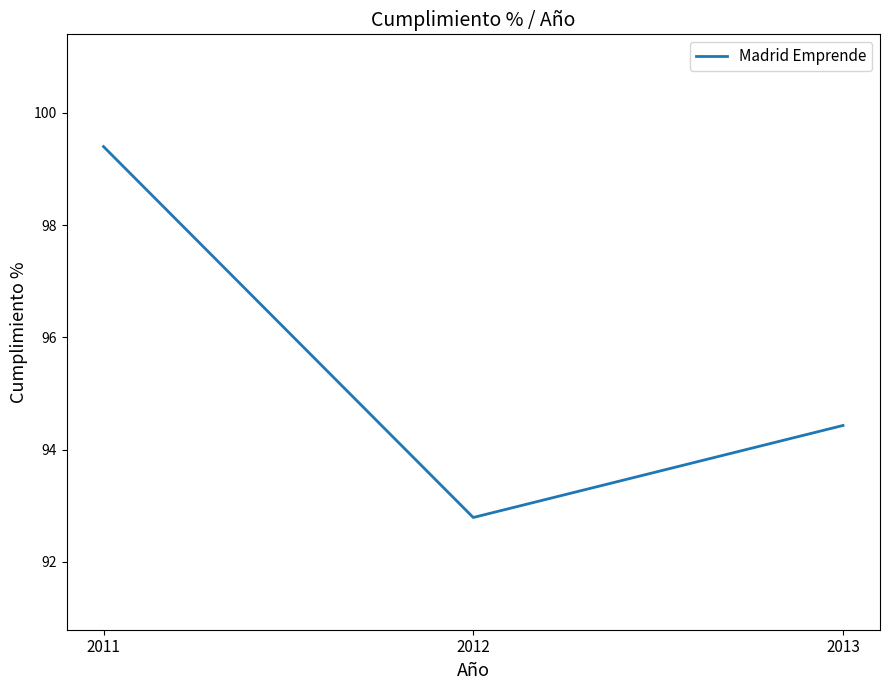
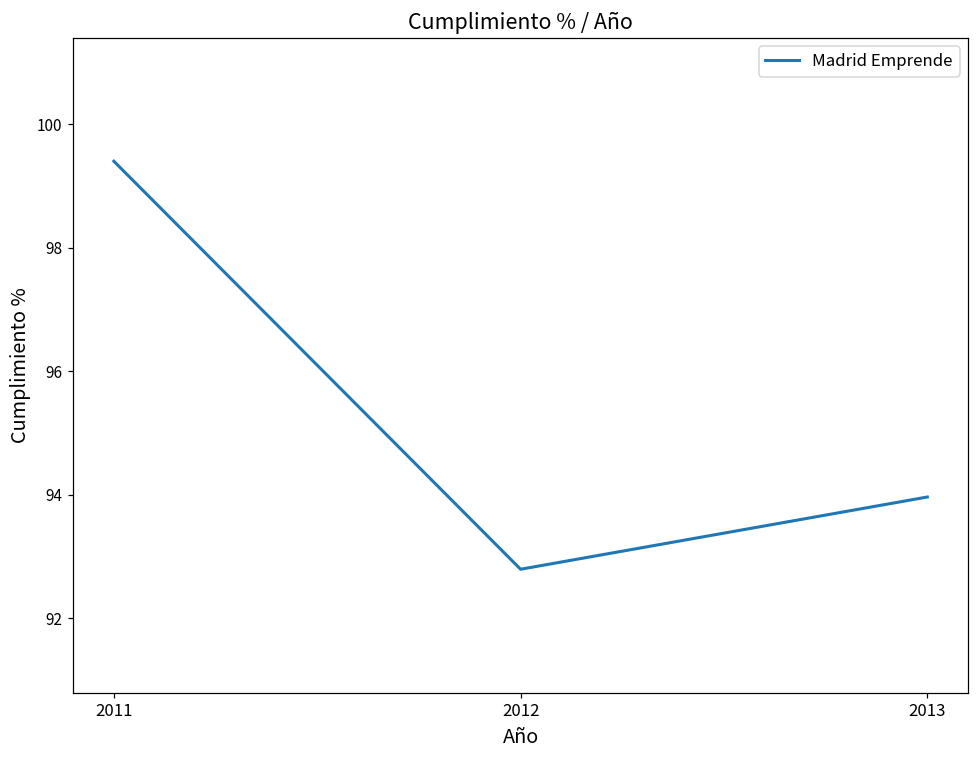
  {
    "2011": 99.4,
    "2012": 92.8,
-   "2013": 94.4
+   "2013": 94.0
  }
